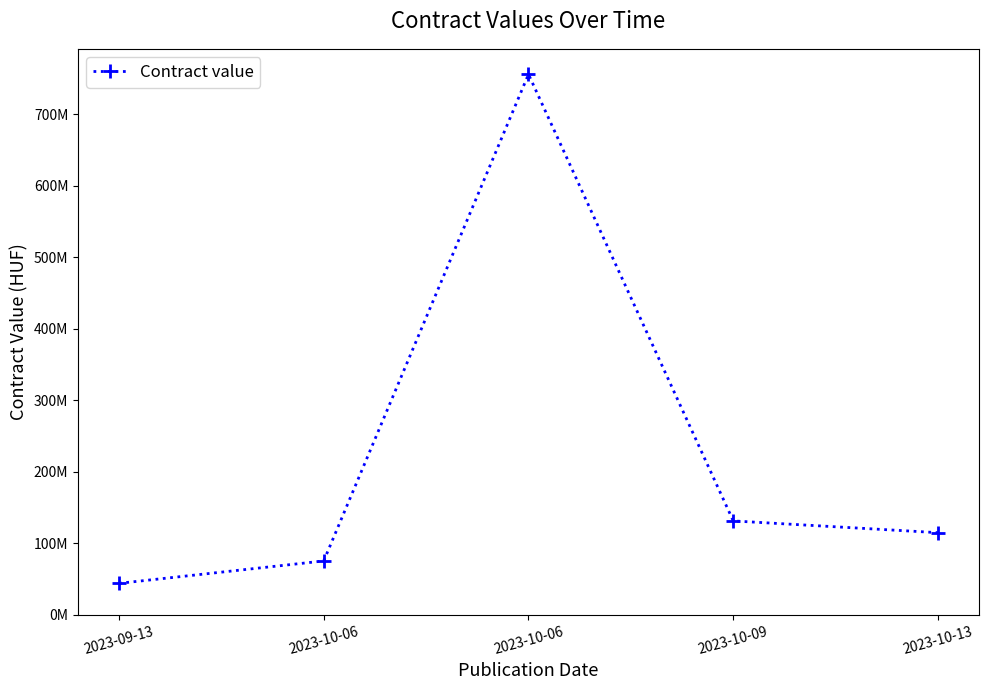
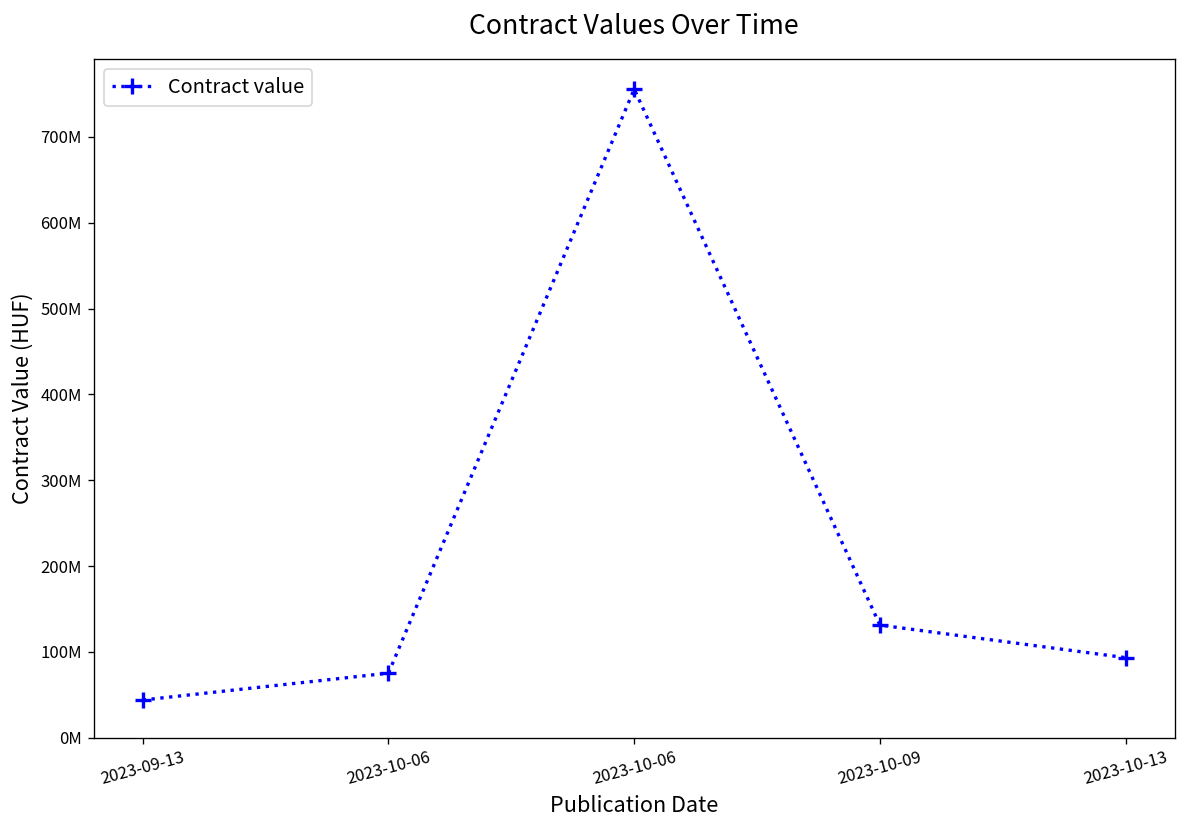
  {
    "2023-09-13": 40000000,
    "2023-10-09": 130000000,
-   "2023-10-13": 110000000
+   "2023-10-13": 90000000
  }
